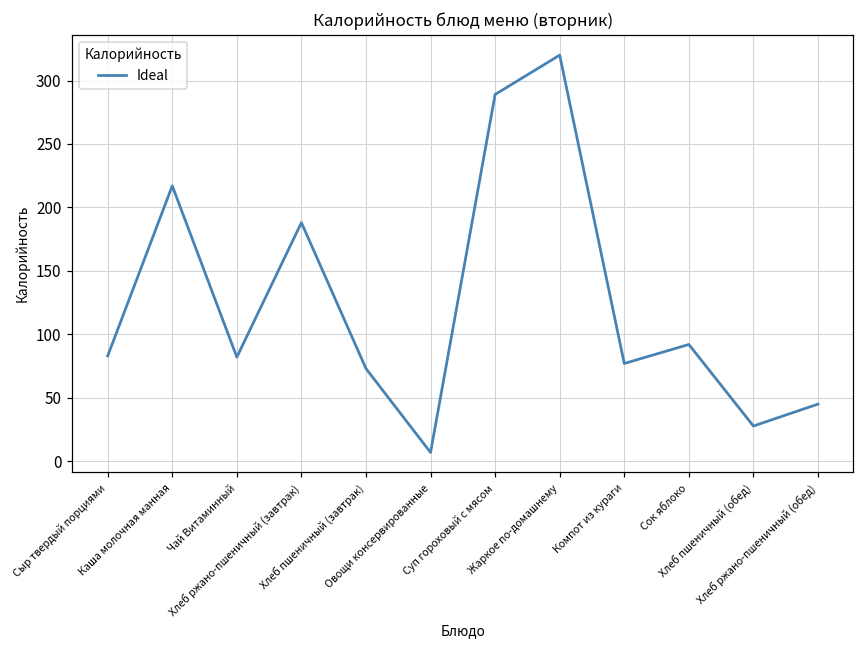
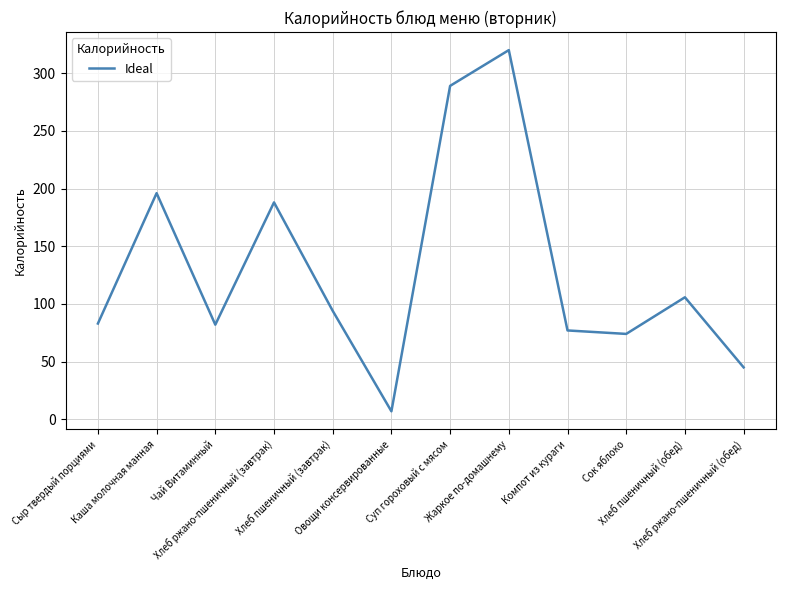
  {
    "Сыр твердый порциями": 83,
-   "Каша молочная манная": 217,
+   "Каша молочная манная": 196,
    "Чай Витаминный": 82,
    "Хлеб ржано-пшеничный (завтрак)": 188,
-   "Хлеб пшеничный (завтрак)": 73,
+   "Хлеб пшеничный (завтрак)": 94,
    "Овощи консервированные": 7,
    "Суп гороховый с мясом": 289,
    "Жаркое по-домашнему": 320,
    "Компот из кураги": 77,
-   "Сок яблоко": 92,
-   "Хлеб пшеничный (обед)": 28,
+   "Сок яблоко": 74,
+   "Хлеб пшеничный (обед)": 106,
    "Хлеб ржано-пшеничный (обед)": 45
  }
